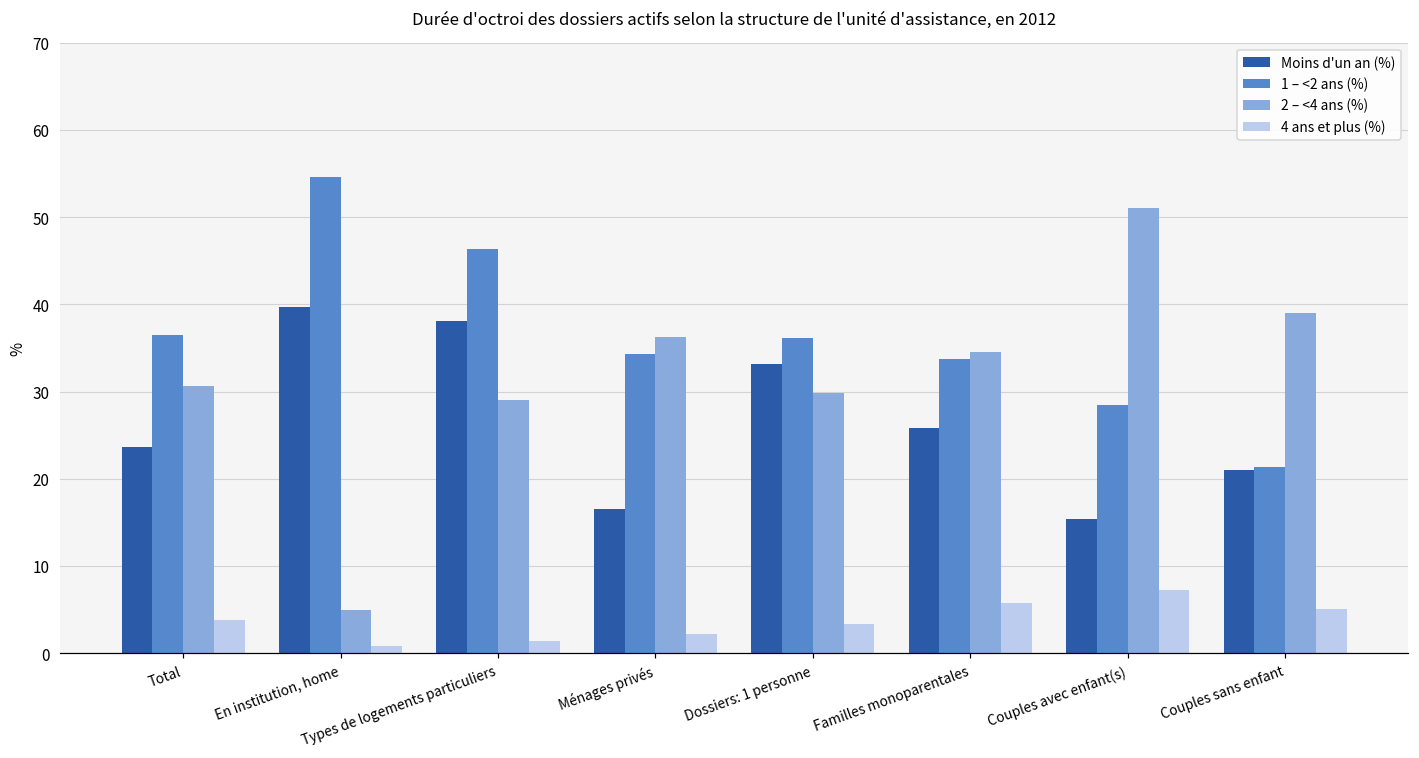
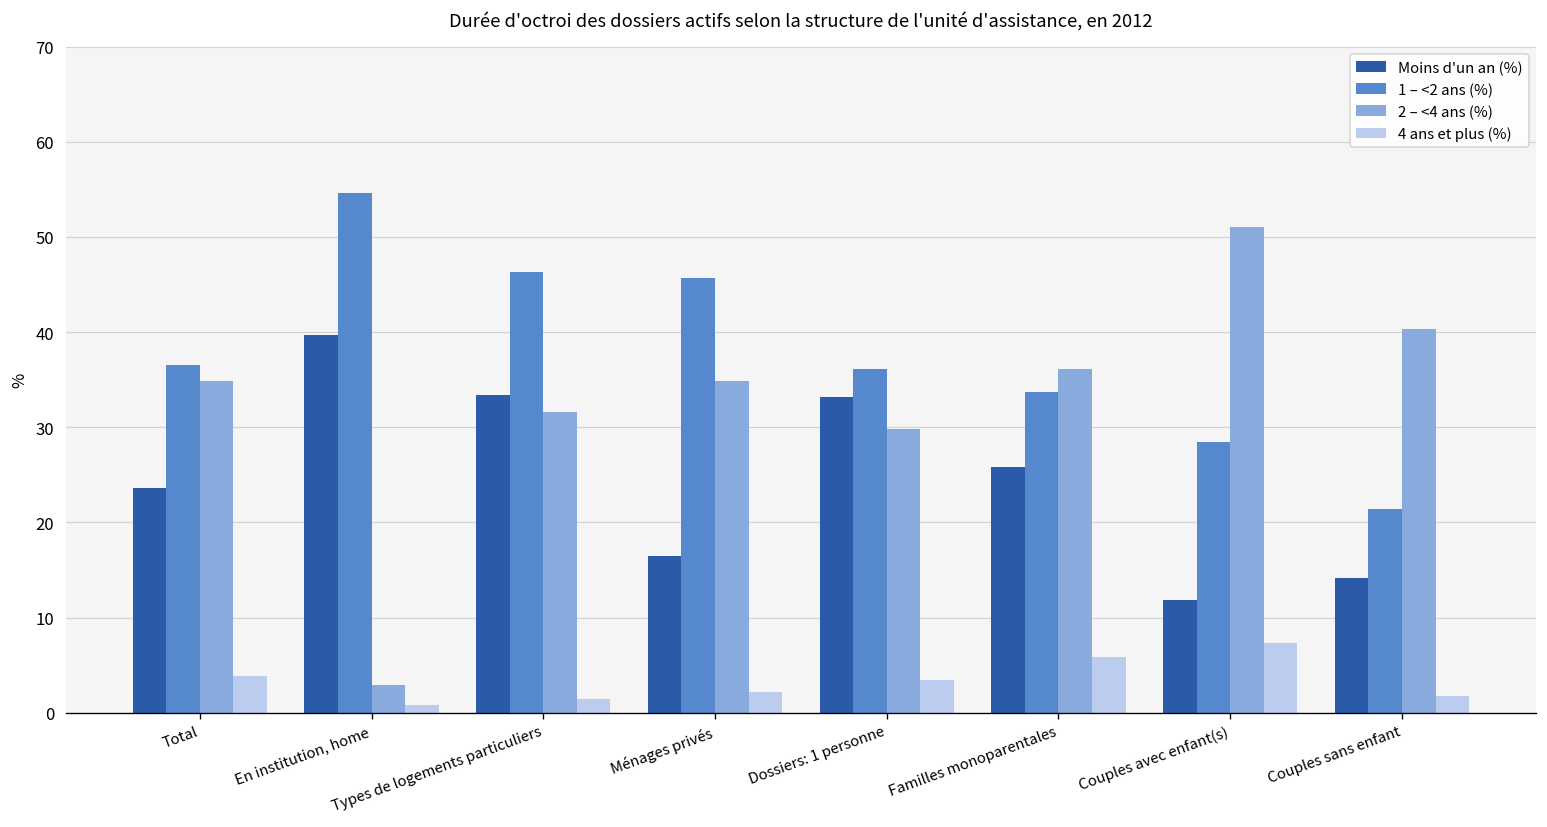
  {
    "Moins d'un an (%)": {
      "Total": 24,
      "En institution, home": 40,
-     "Types de logements particuliers": 38,
+     "Types de logements particuliers": 33,
      "Ménages privés": 17,
      "Dossiers: 1 personne": 33,
      "Familles monoparentales": 26,
-     "Couples avec enfant(s)": 15,
-     "Couples sans enfant": 21
+     "Couples avec enfant(s)": 12,
+     "Couples sans enfant": 14
    },
    "1 – <2 ans (%)": {
      "Total": 37,
      "En institution, home": 55,
      "Types de logements particuliers": 46,
-     "Ménages privés": 34,
+     "Ménages privés": 46,
      "Dossiers: 1 personne": 36,
      "Familles monoparentales": 34,
      "Couples avec enfant(s)": 29,
      "Couples sans enfant": 21
    },
    "2 – <4 ans (%)": {
-     "Total": 31,
-     "En institution, home": 5,
-     "Types de logements particuliers": 29,
-     "Ménages privés": 36,
+     "Total": 35,
+     "En institution, home": 3,
+     "Types de logements particuliers": 32,
+     "Ménages privés": 35,
      "Dossiers: 1 personne": 30,
-     "Familles monoparentales": 35,
+     "Familles monoparentales": 36,
      "Couples avec enfant(s)": 51,
-     "Couples sans enfant": 39
+     "Couples sans enfant": 40
    },
    "4 ans et plus (%)": {
      "Total": 4,
      "En institution, home": 1,
      "Types de logements particuliers": 1,
      "Ménages privés": 2,
      "Dossiers: 1 personne": 3,
      "Familles monoparentales": 6,
      "Couples avec enfant(s)": 7,
-     "Couples sans enfant": 5
+     "Couples sans enfant": 2
    }
  }
